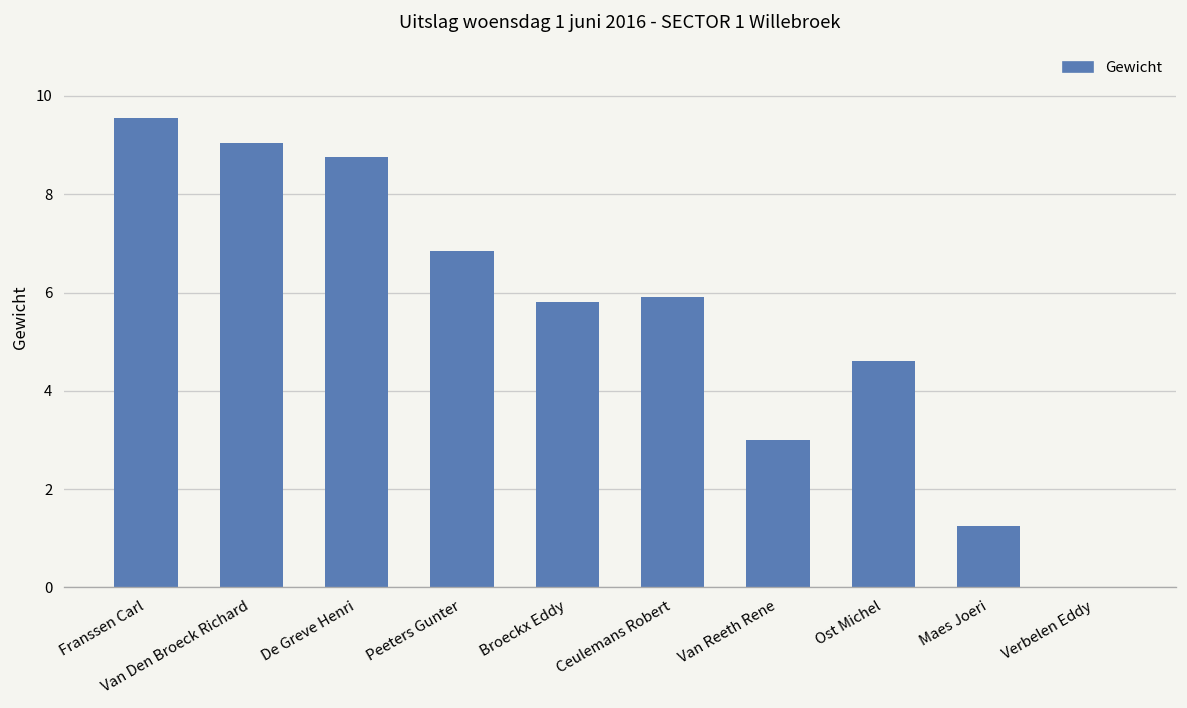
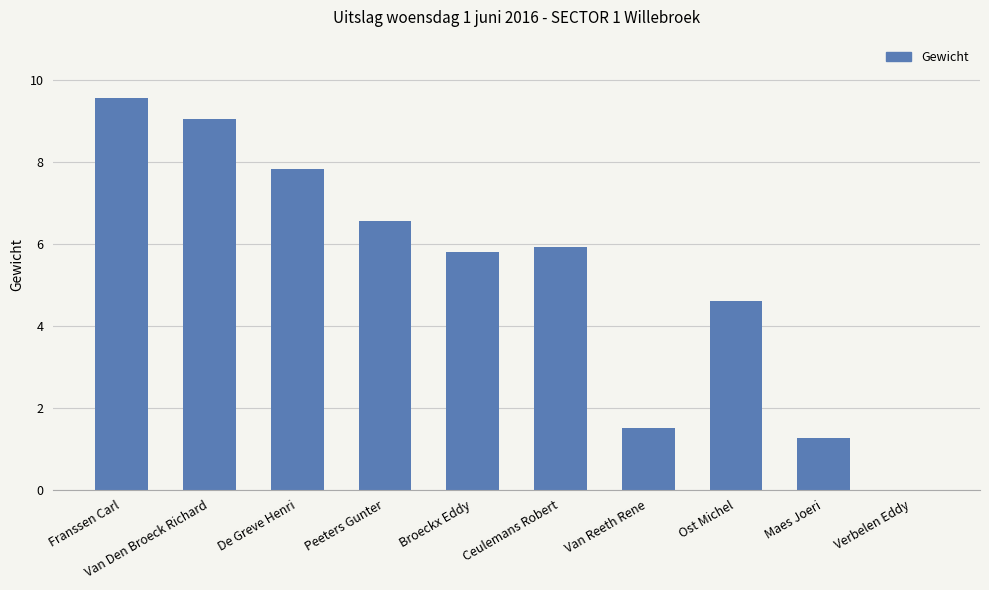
  {
    "Franssen Carl": 9.6,
    "Van Den Broeck Richard": 9.1,
-   "De Greve Henri": 8.8,
-   "Peeters Gunter": 6.9,
+   "De Greve Henri": 7.8,
+   "Peeters Gunter": 6.6,
    "Broeckx Eddy": 5.8,
    "Ceulemans Robert": 5.9,
-   "Van Reeth Rene": 3.0,
+   "Van Reeth Rene": 1.5,
    "Ost Michel": 4.6,
    "Maes Joeri": 1.3,
    "Verbelen Eddy": 0.0
  }
